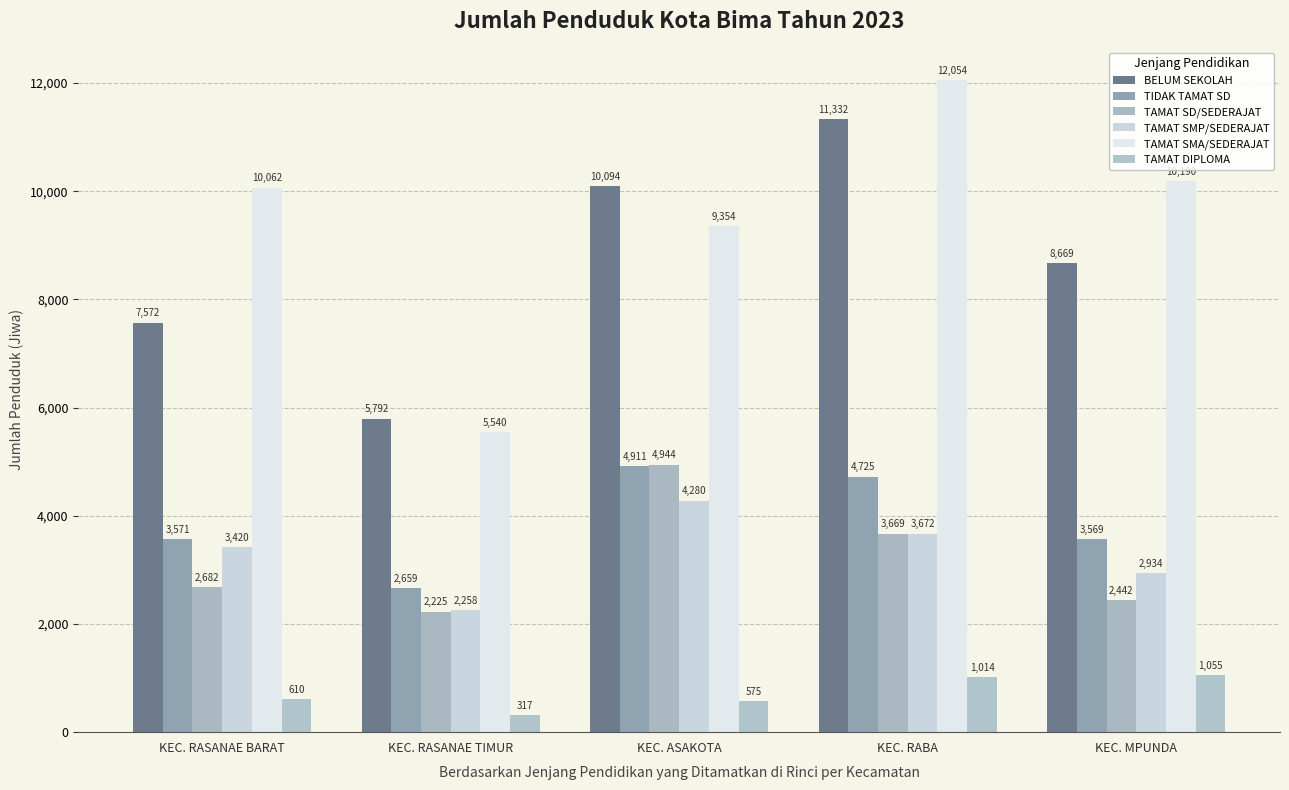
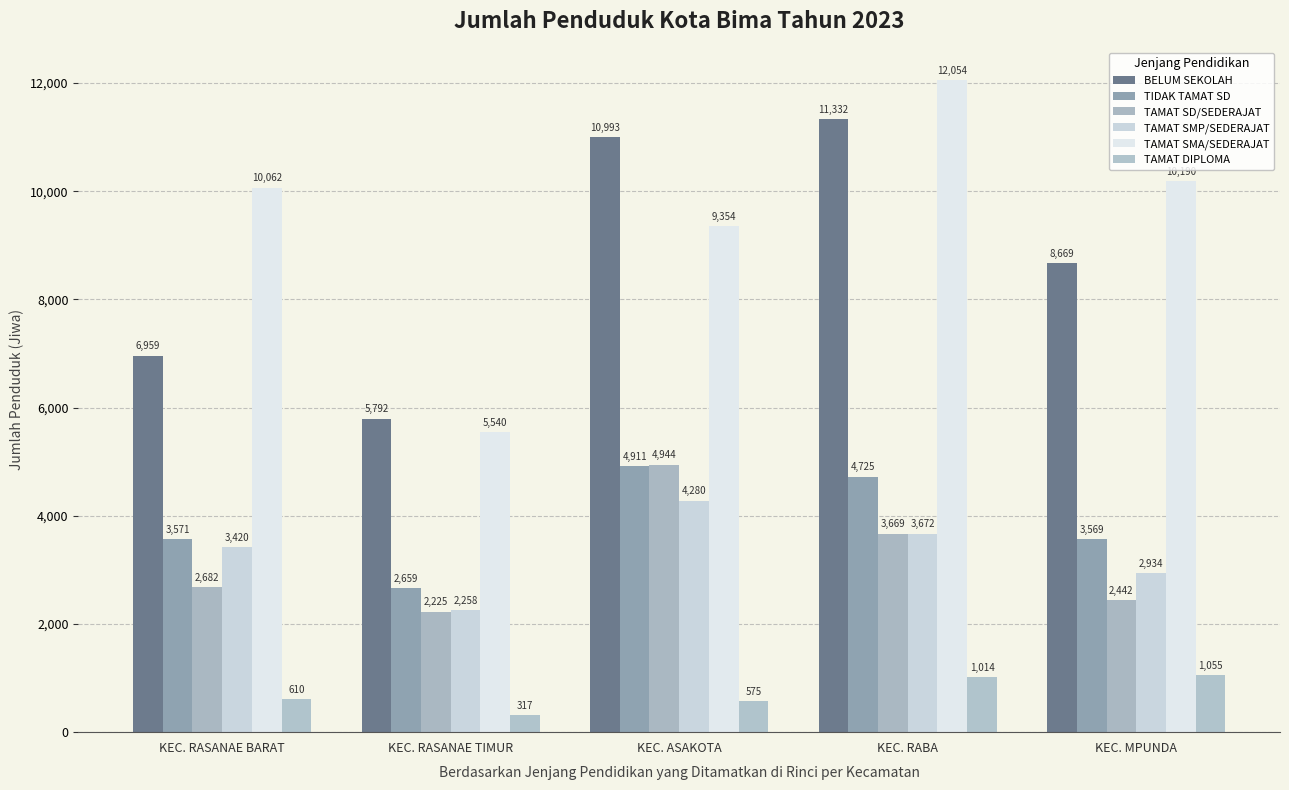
  {
    "BELUM SEKOLAH": {
-     "KEC. RASANAE BARAT": "7,572",
+     "KEC. RASANAE BARAT": "6,959",
      "KEC. RASANAE TIMUR": "5,792",
-     "KEC. ASAKOTA": "10,094",
+     "KEC. ASAKOTA": "10,993",
      "KEC. RABA": "11,332",
      "KEC. MPUNDA": "8,669"
    }
  }
